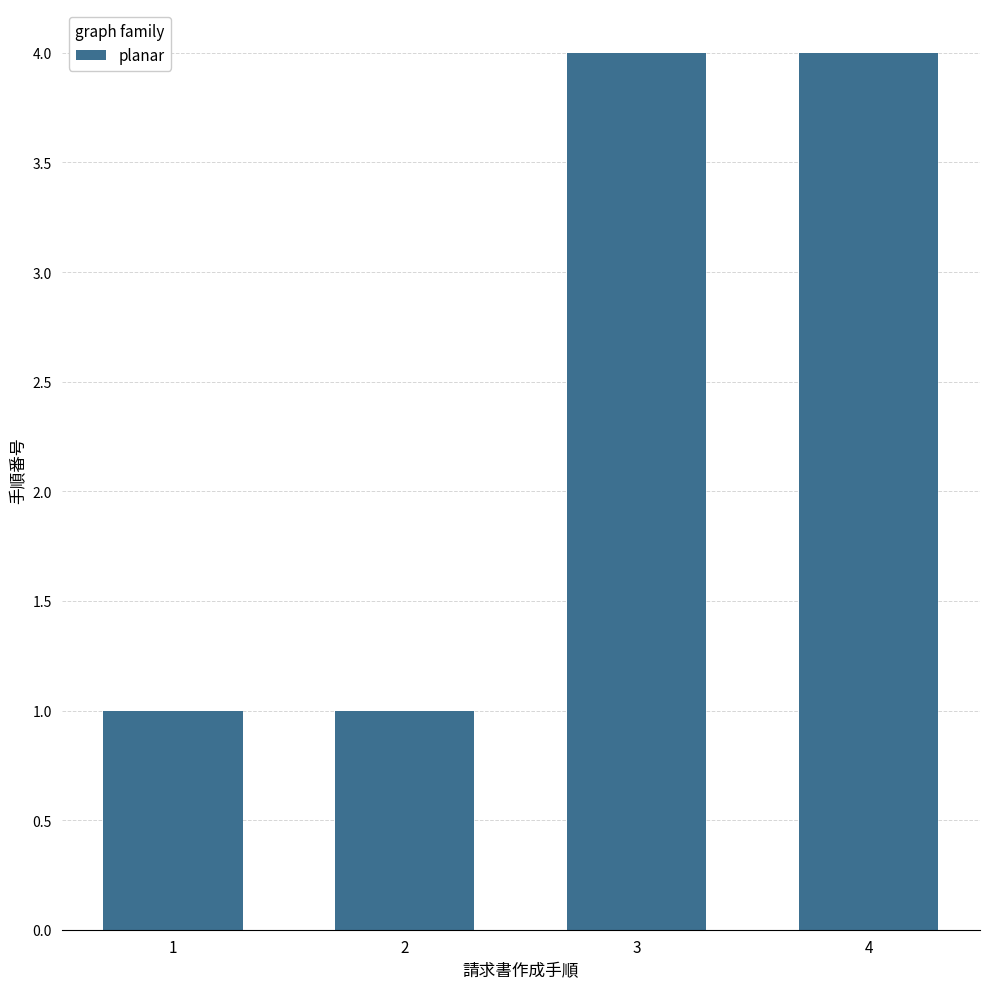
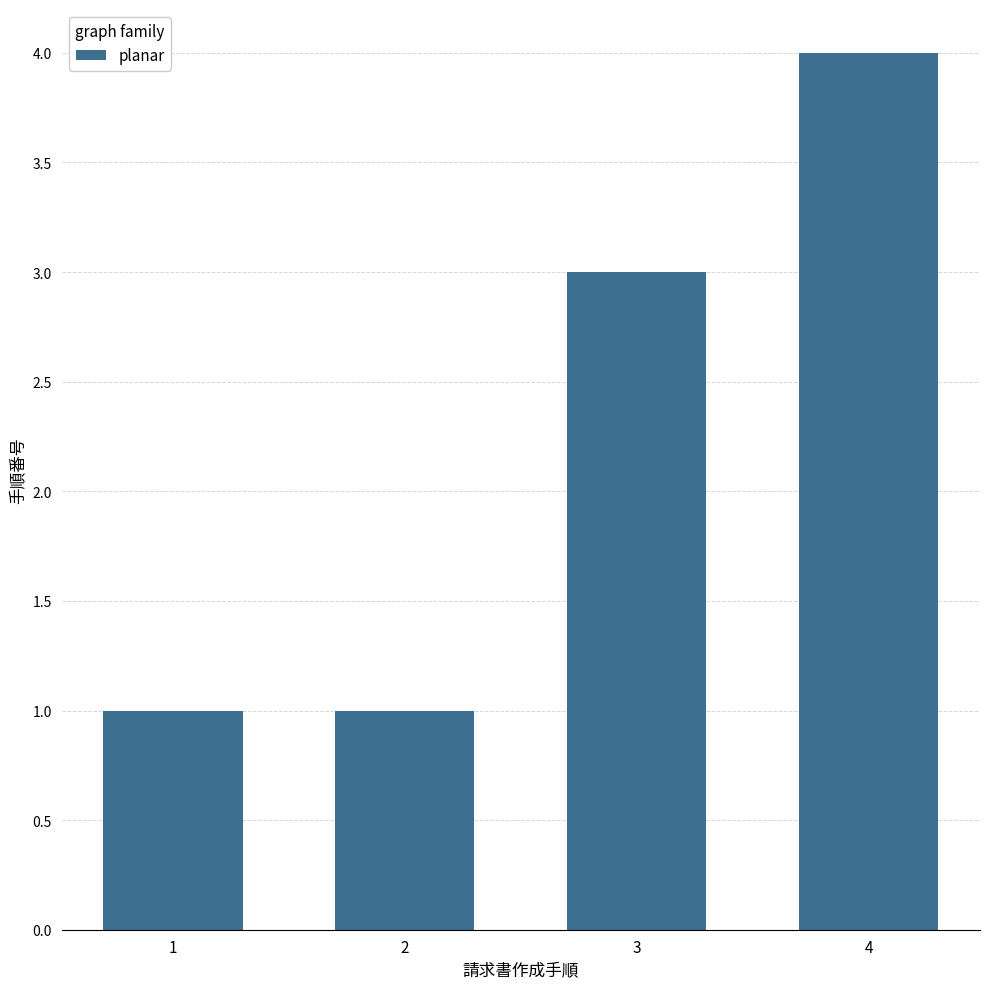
  {
    "1": 1,
    "2": 1,
-   "3": 4,
+   "3": 3,
    "4": 4
  }
